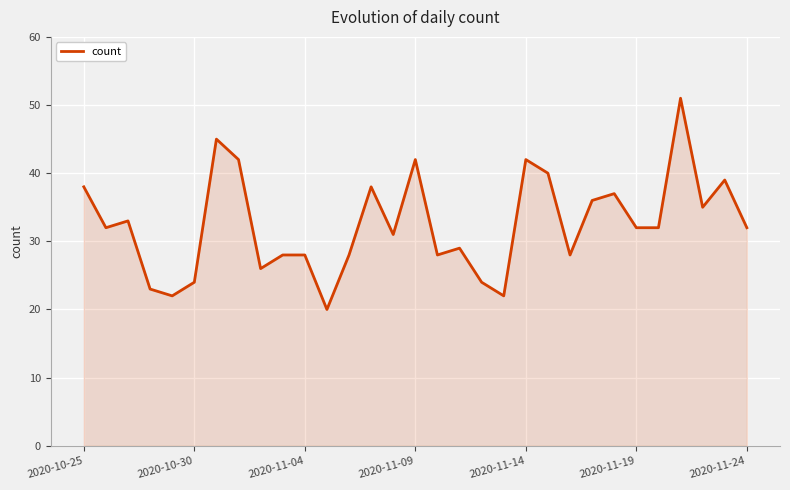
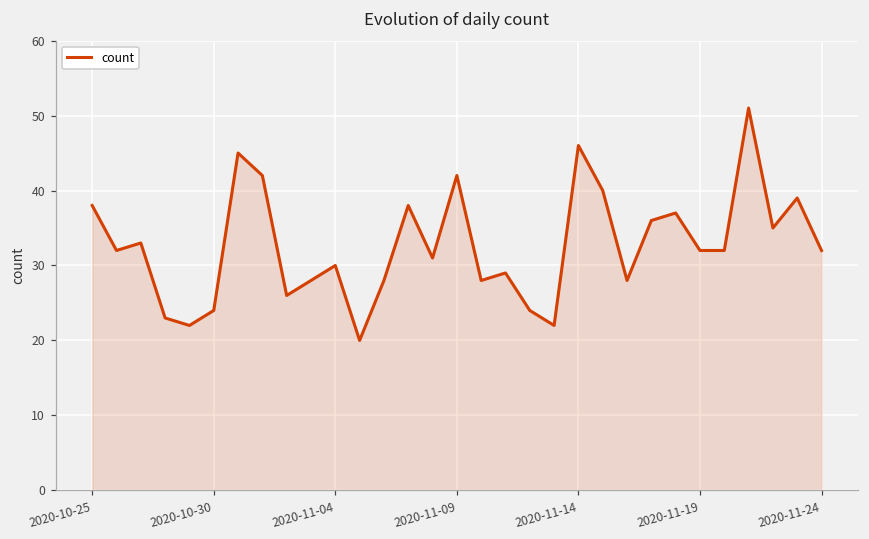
  {
    "2020-10-25": 38,
    "2020-10-30": 24,
-   "2020-11-04": 28,
+   "2020-11-04": 30,
    "2020-11-09": 42,
-   "2020-11-14": 42,
+   "2020-11-14": 46,
    "2020-11-19": 32,
    "2020-11-24": 32
  }
